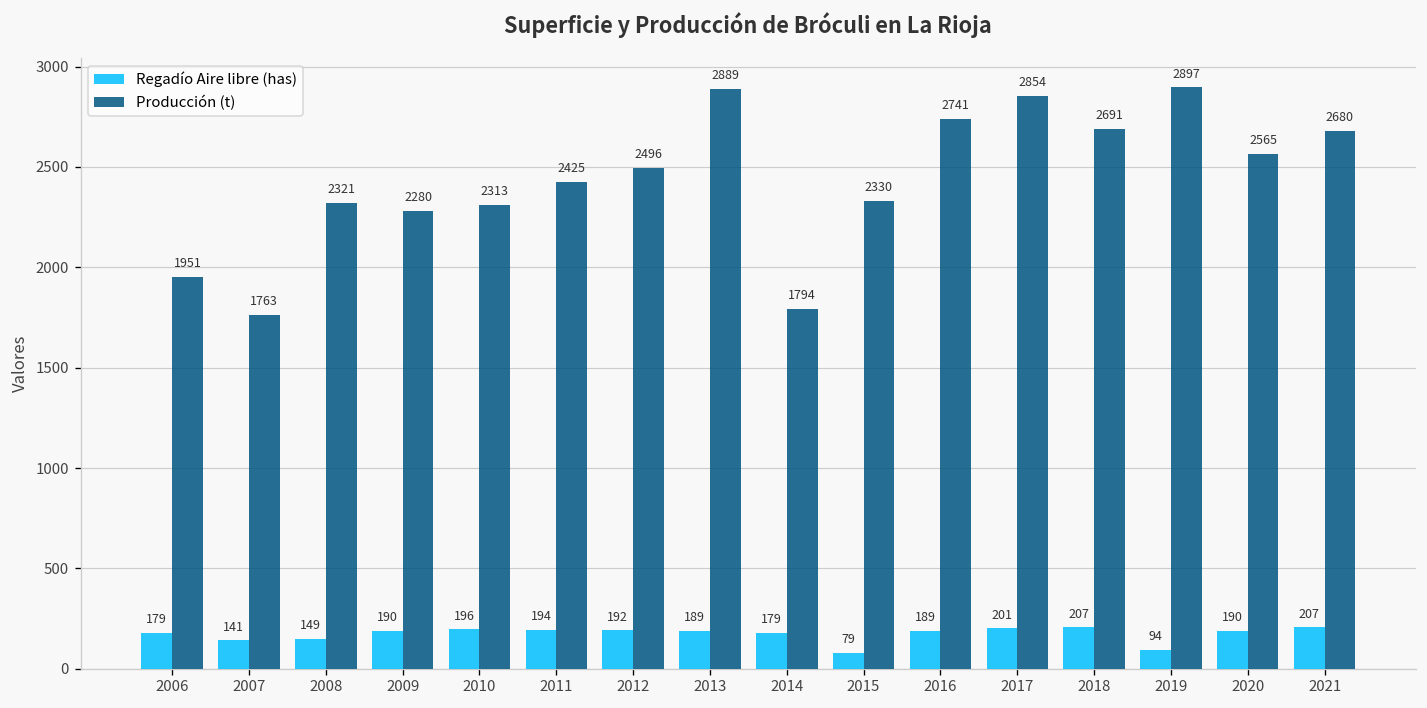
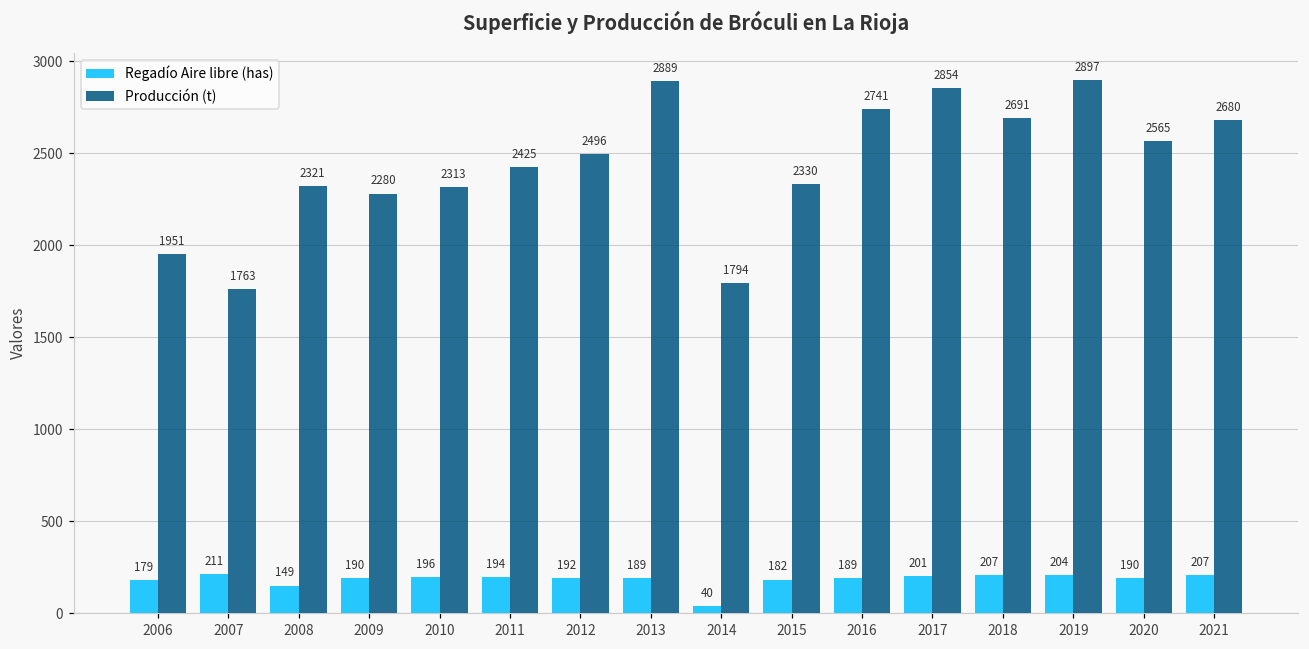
  {
    "Regadío Aire libre (has)": {
      "2006": 179,
-     "2007": 141,
+     "2007": 211,
      "2008": 149,
      "2009": 190,
      "2010": 196,
      "2011": 194,
      "2012": 192,
      "2013": 189,
-     "2014": 179,
-     "2015": 79,
+     "2014": 40,
+     "2015": 182,
      "2016": 189,
      "2017": 201,
      "2018": 207,
-     "2019": 94,
+     "2019": 204,
      "2020": 190,
      "2021": 207
    },
    "Producción (t)": {
      "2006": 1951,
      "2007": 1763,
      "2008": 2321,
      "2009": 2280,
      "2010": 2313,
      "2011": 2425,
      "2012": 2496,
      "2013": 2889,
      "2014": 1794,
      "2015": 2330,
      "2016": 2741,
      "2017": 2854,
      "2018": 2691,
      "2019": 2897,
      "2020": 2565,
      "2021": 2680
    }
  }
